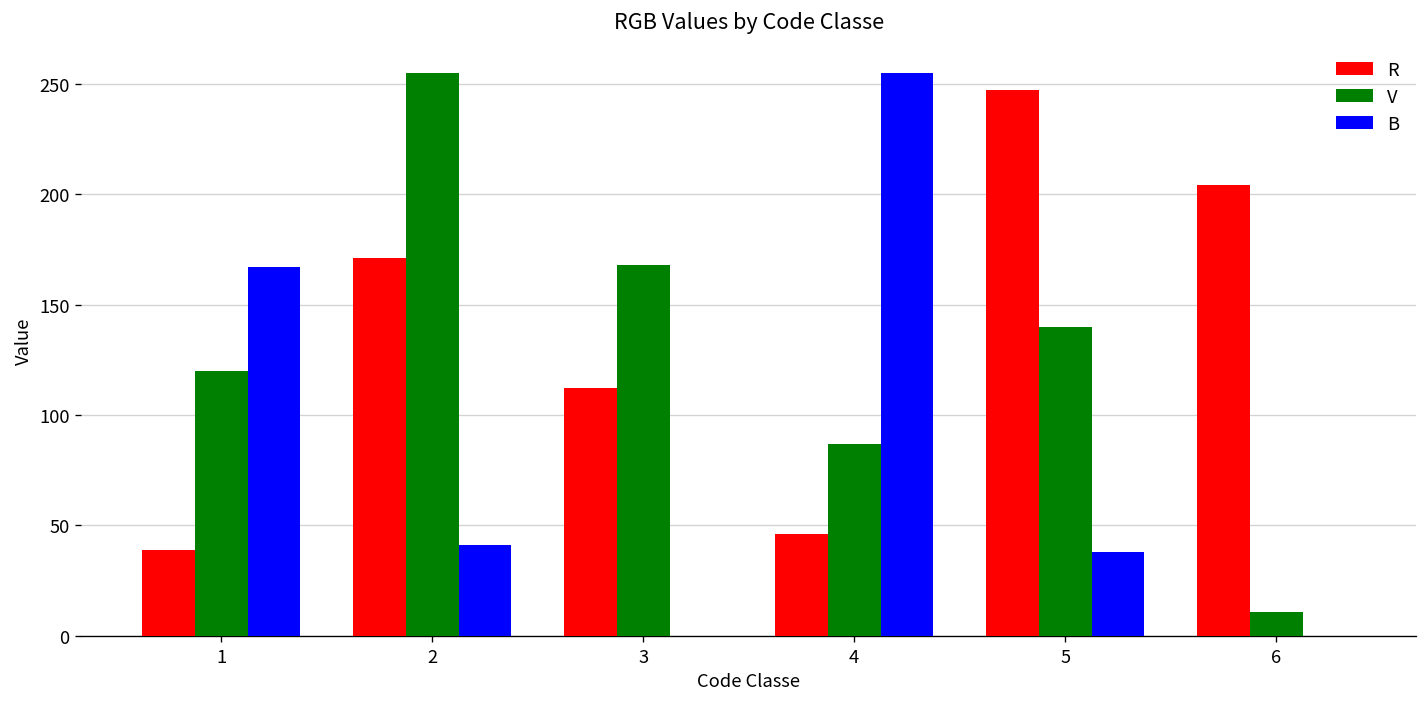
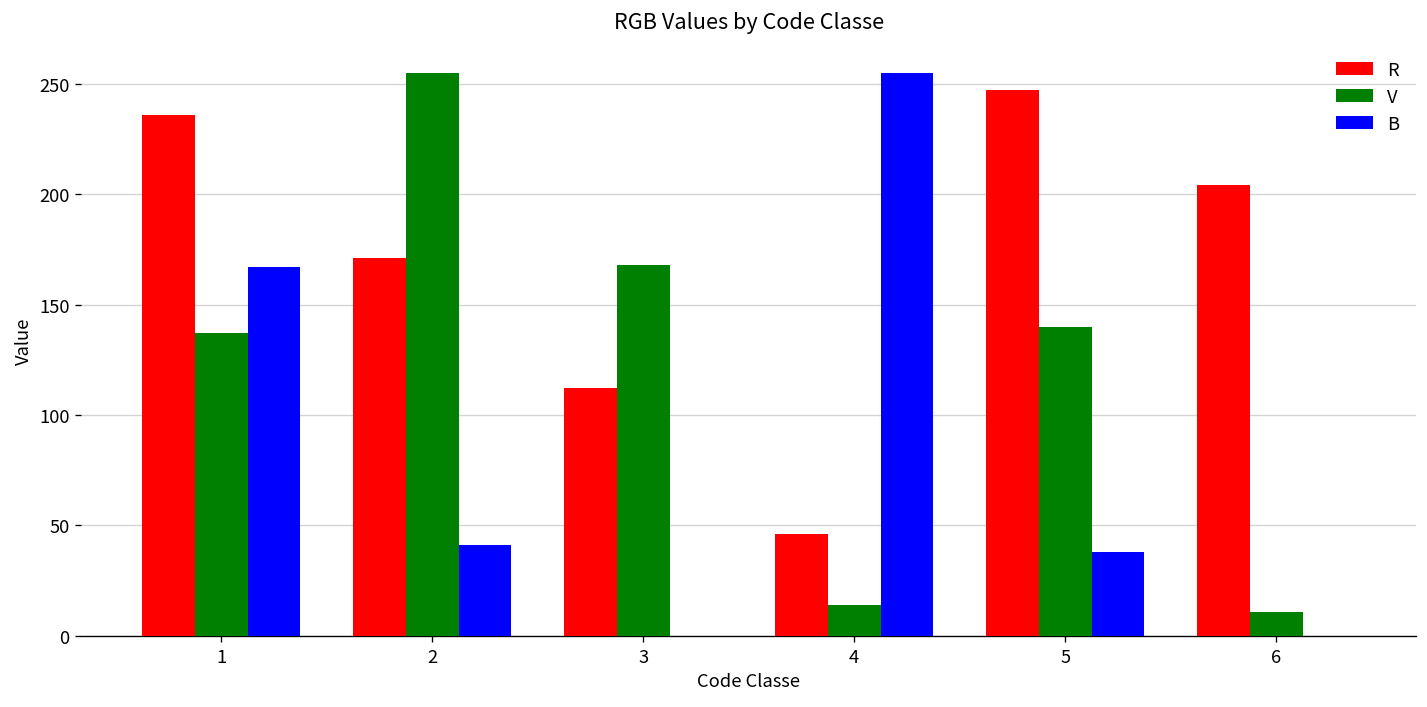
  {
    "R": {
-     "1": 39,
+     "1": 236,
      "2": 171,
      "3": 112,
      "4": 46,
      "5": 247,
      "6": 204
    },
    "V": {
-     "1": 120,
+     "1": 137,
      "2": 255,
      "3": 168,
-     "4": 87,
+     "4": 14,
      "5": 140,
      "6": 11
    },
    "B": {
      "1": 167,
      "2": 41,
      "3": 0,
      "4": 255,
      "5": 38,
      "6": 0
    }
  }
